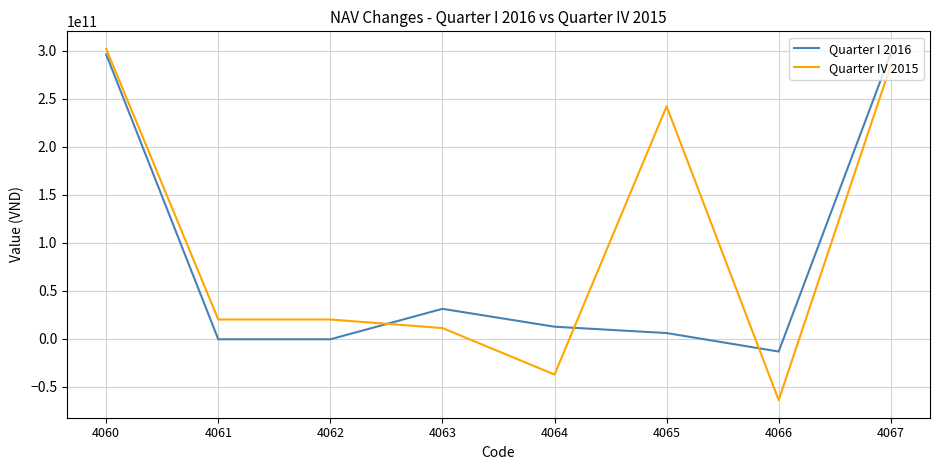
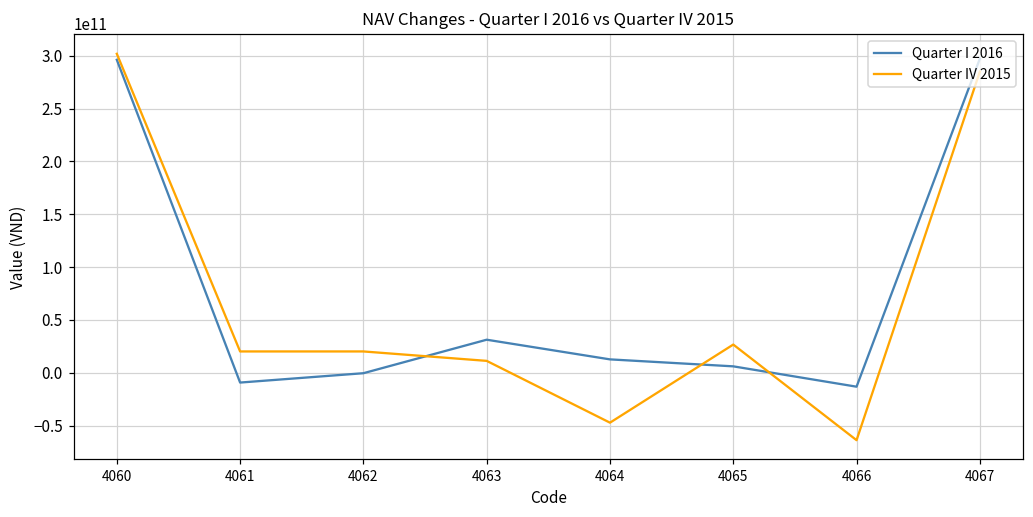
  {
    "Quarter I 2016": {
      "4060": 300000000000,
-     "4061": 0,
+     "4061": -10000000000,
      "4062": 0,
      "4063": 30000000000,
      "4064": 10000000000,
      "4065": 10000000000,
      "4066": -10000000000
    },
    "Quarter IV 2015": {
      "4060": 300000000000,
      "4061": 20000000000,
      "4062": 20000000000,
      "4063": 10000000000,
-     "4064": -40000000000,
-     "4065": 240000000000,
+     "4064": -50000000000,
+     "4065": 30000000000,
      "4066": -60000000000
    }
  }
